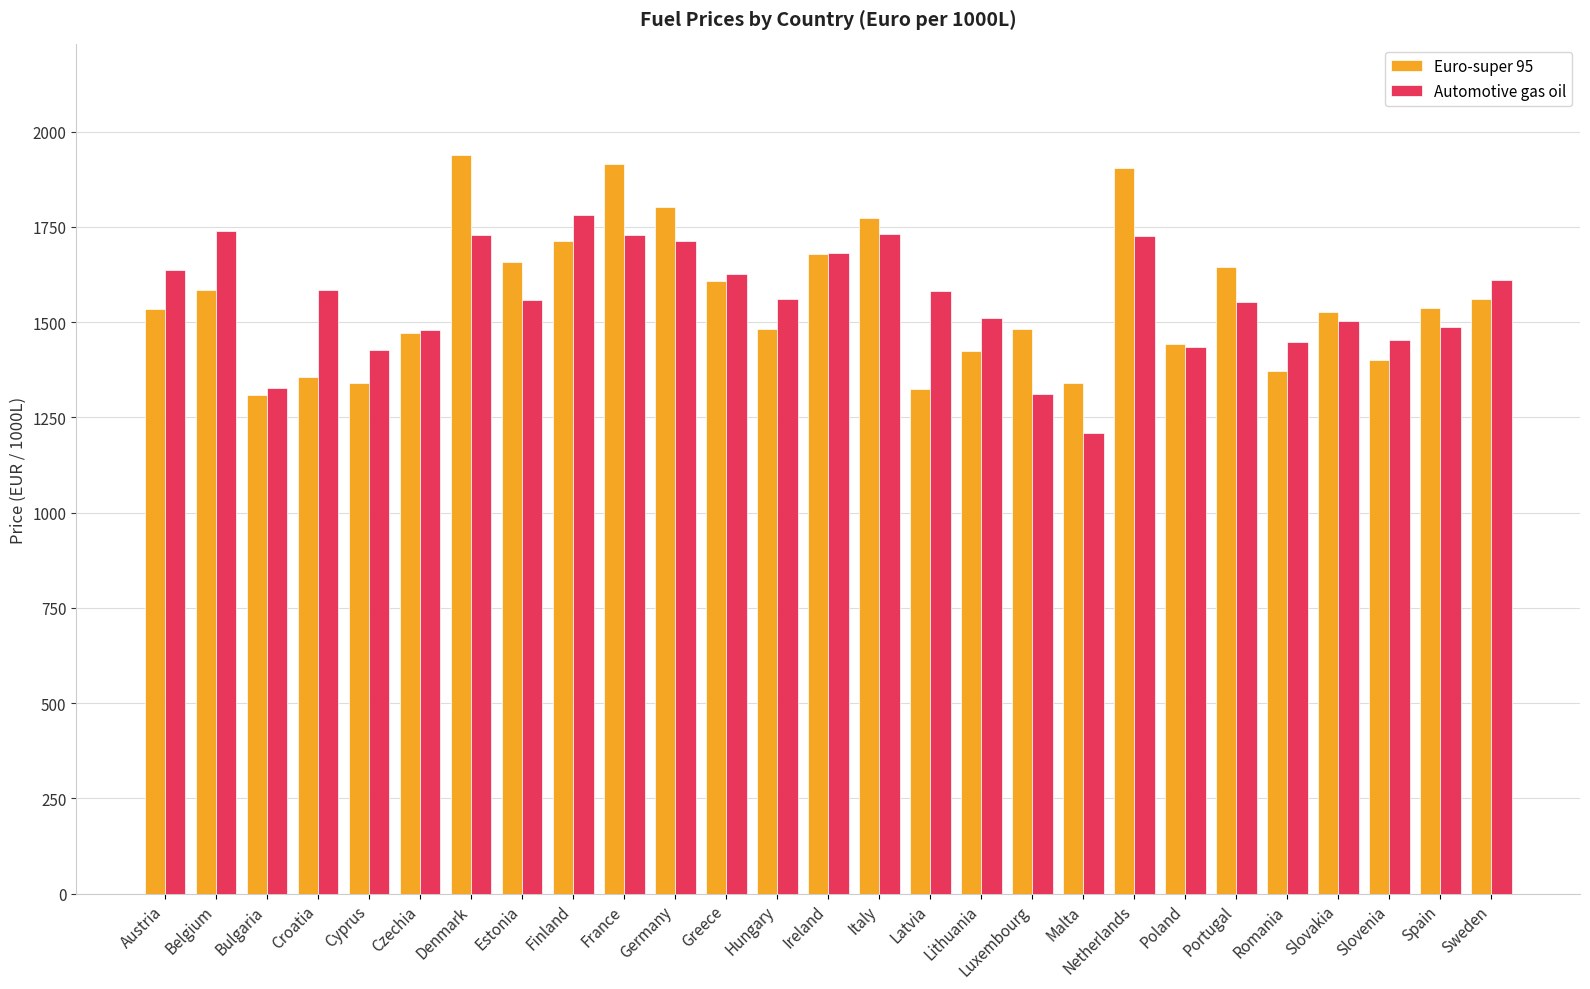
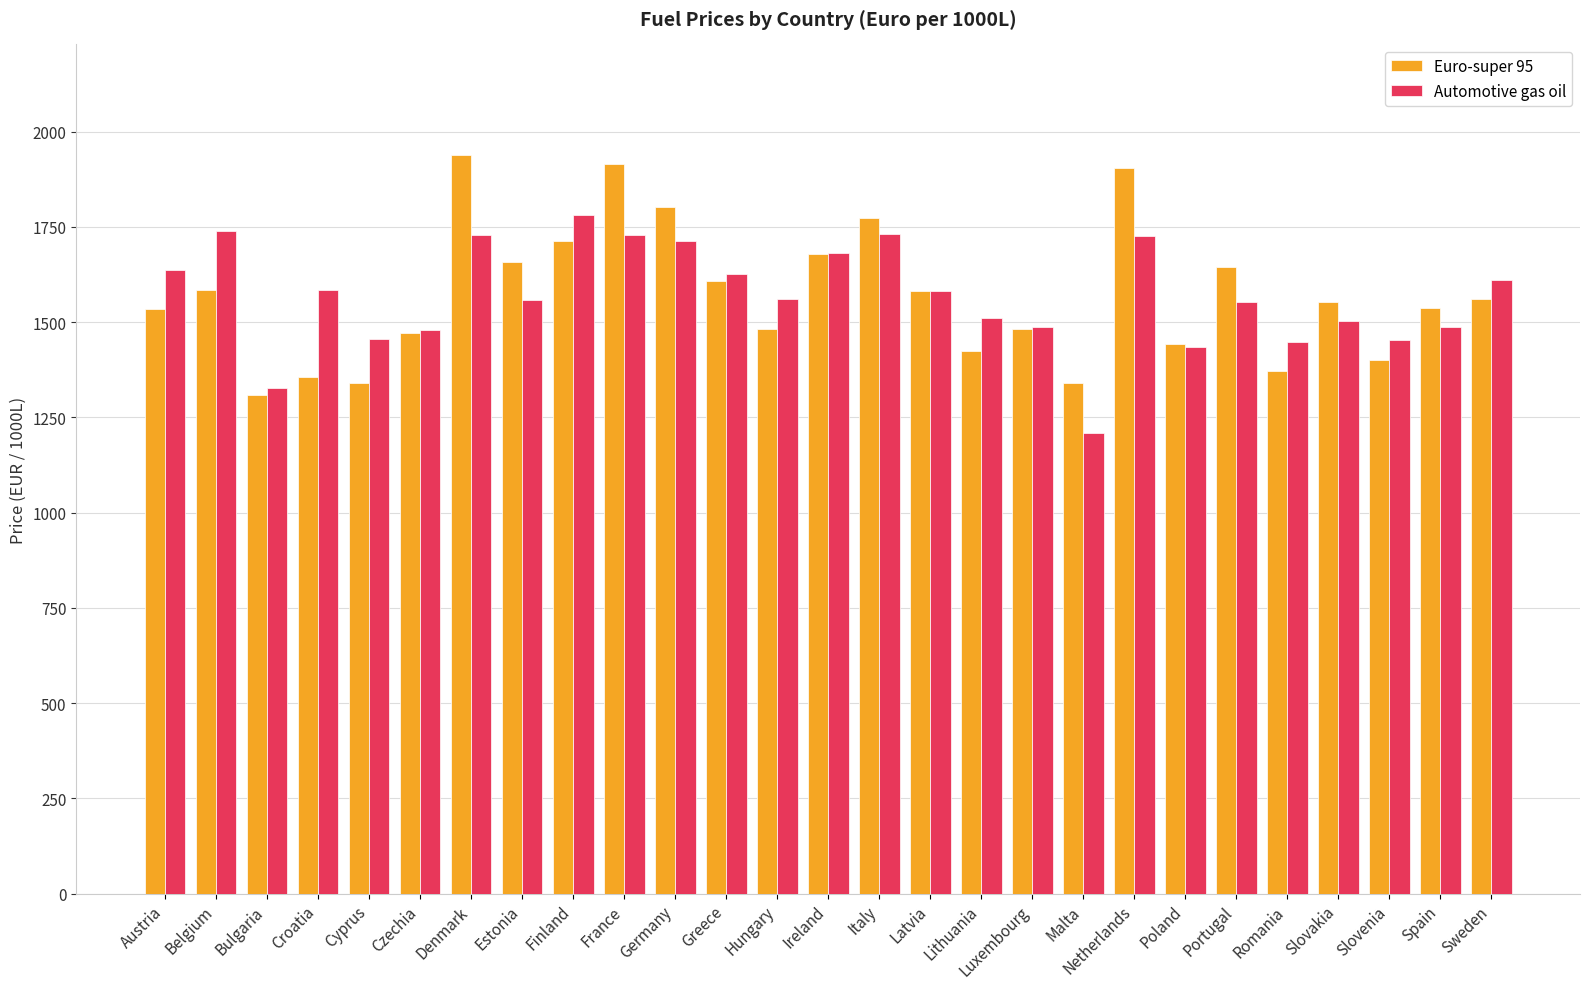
  {
    "Euro-super 95": {
      "Austria": 1530,
      "Belgium": 1580,
      "Bulgaria": 1310,
      "Croatia": 1360,
      "Cyprus": 1340,
      "Czechia": 1470,
      "Denmark": 1940,
      "Estonia": 1660,
      "Finland": 1710,
      "France": 1920,
      "Germany": 1800,
      "Greece": 1610,
      "Hungary": 1480,
      "Ireland": 1680,
      "Italy": 1770,
-     "Latvia": 1320,
+     "Latvia": 1580,
      "Lithuania": 1420,
      "Luxembourg": 1480,
      "Malta": 1340,
      "Netherlands": 1900,
      "Poland": 1440,
      "Portugal": 1640,
      "Romania": 1370,
-     "Slovakia": 1530,
+     "Slovakia": 1550,
      "Slovenia": 1400,
      "Spain": 1540,
      "Sweden": 1560
    },
    "Automotive gas oil": {
      "Austria": 1640,
      "Belgium": 1740,
      "Bulgaria": 1330,
      "Croatia": 1590,
-     "Cyprus": 1430,
+     "Cyprus": 1460,
      "Czechia": 1480,
      "Denmark": 1730,
      "Estonia": 1560,
      "Finland": 1780,
      "France": 1730,
      "Germany": 1710,
      "Greece": 1630,
      "Hungary": 1560,
      "Ireland": 1680,
      "Italy": 1730,
      "Latvia": 1580,
      "Lithuania": 1510,
-     "Luxembourg": 1310,
+     "Luxembourg": 1490,
      "Malta": 1210,
      "Netherlands": 1730,
      "Poland": 1430,
      "Portugal": 1550,
      "Romania": 1450,
      "Slovakia": 1500,
      "Slovenia": 1450,
      "Spain": 1490,
      "Sweden": 1610
    }
  }
